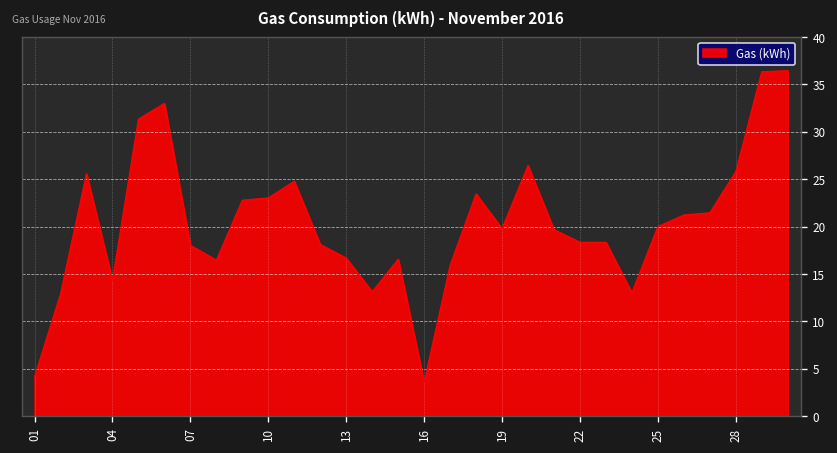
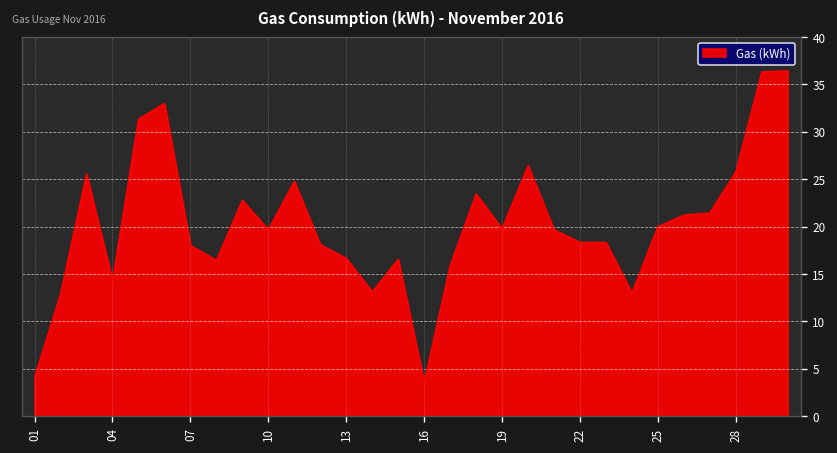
  {
    "01": 4,
    "04": 14,
    "07": 18,
-   "10": 23,
+   "10": 20,
    "13": 17,
    "16": 4,
    "19": 20,
    "22": 18,
    "25": 20,
    "28": 26
  }
